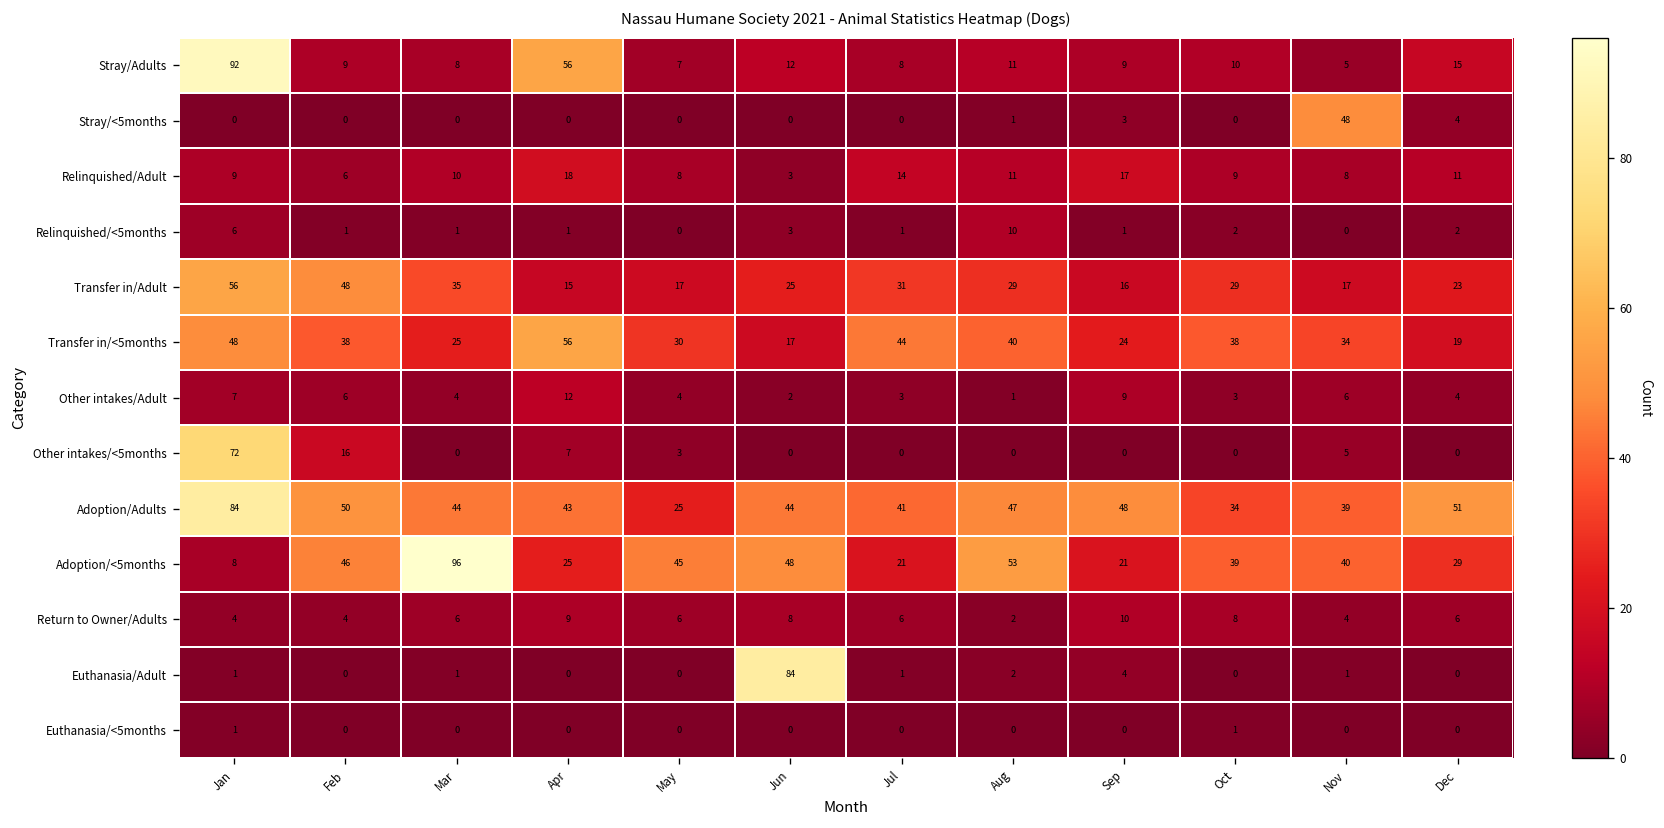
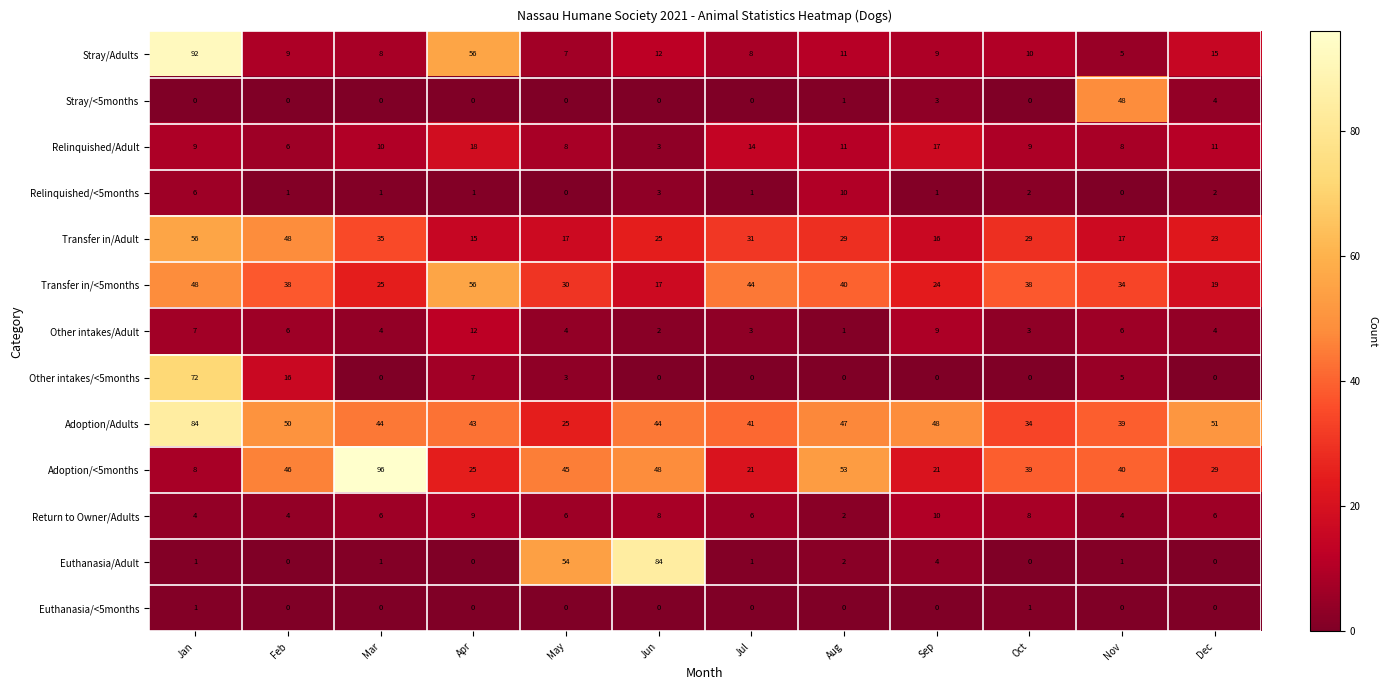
  {
    "Stray/Adults": {
      "Jan": 92,
      "Feb": 9,
      "Mar": 8,
      "Apr": 56,
      "May": 7,
      "Jun": 12,
      "Jul": 8,
      "Aug": 11,
      "Sep": 9,
      "Oct": 10,
      "Nov": 5,
      "Dec": 15
    },
    "Stray/<5months": {
      "Jan": 0,
      "Feb": 0,
      "Mar": 0,
      "Apr": 0,
      "May": 0,
      "Jun": 0,
      "Jul": 0,
      "Aug": 1,
      "Sep": 3,
      "Oct": 0,
      "Nov": 48,
      "Dec": 4
    },
    "Relinquished/Adult": {
      "Jan": 9,
      "Feb": 6,
      "Mar": 10,
      "Apr": 18,
      "May": 8,
      "Jun": 3,
      "Jul": 14,
      "Aug": 11,
      "Sep": 17,
      "Oct": 9,
      "Nov": 8,
      "Dec": 11
    },
    "Relinquished/<5months": {
      "Jan": 6,
      "Feb": 1,
      "Mar": 1,
      "Apr": 1,
      "May": 0,
      "Jun": 3,
      "Jul": 1,
      "Aug": 10,
      "Sep": 1,
      "Oct": 2,
      "Nov": 0,
      "Dec": 2
    },
    "Transfer in/Adult": {
      "Jan": 56,
      "Feb": 48,
      "Mar": 35,
      "Apr": 15,
      "May": 17,
      "Jun": 25,
      "Jul": 31,
      "Aug": 29,
      "Sep": 16,
      "Oct": 29,
      "Nov": 17,
      "Dec": 23
    },
    "Transfer in/<5months": {
      "Jan": 48,
      "Feb": 38,
      "Mar": 25,
      "Apr": 56,
      "May": 30,
      "Jun": 17,
      "Jul": 44,
      "Aug": 40,
      "Sep": 24,
      "Oct": 38,
      "Nov": 34,
      "Dec": 19
    },
    "Other intakes/Adult": {
      "Jan": 7,
      "Feb": 6,
      "Mar": 4,
      "Apr": 12,
      "May": 4,
      "Jun": 2,
      "Jul": 3,
      "Aug": 1,
      "Sep": 9,
      "Oct": 3,
      "Nov": 6,
      "Dec": 4
    },
    "Other intakes/<5months": {
      "Jan": 72,
      "Feb": 16,
      "Mar": 0,
      "Apr": 7,
      "May": 3,
      "Jun": 0,
      "Jul": 0,
      "Aug": 0,
      "Sep": 0,
      "Oct": 0,
      "Nov": 5,
      "Dec": 0
    },
    "Adoption/Adults": {
      "Jan": 84,
      "Feb": 50,
      "Mar": 44,
      "Apr": 43,
      "May": 25,
      "Jun": 44,
      "Jul": 41,
      "Aug": 47,
      "Sep": 48,
      "Oct": 34,
      "Nov": 39,
      "Dec": 51
    },
    "Adoption/<5months": {
      "Jan": 8,
      "Feb": 46,
      "Mar": 96,
      "Apr": 25,
      "May": 45,
      "Jun": 48,
      "Jul": 21,
      "Aug": 53,
      "Sep": 21,
      "Oct": 39,
      "Nov": 40,
      "Dec": 29
    },
    "Return to Owner/Adults": {
      "Jan": 4,
      "Feb": 4,
      "Mar": 6,
      "Apr": 9,
      "May": 6,
      "Jun": 8,
      "Jul": 6,
      "Aug": 2,
      "Sep": 10,
      "Oct": 8,
      "Nov": 4,
      "Dec": 6
    },
    "Euthanasia/Adult": {
      "Jan": 1,
      "Feb": 0,
      "Mar": 1,
      "Apr": 0,
-     "May": 0,
+     "May": 54,
      "Jun": 84,
      "Jul": 1,
      "Aug": 2,
      "Sep": 4,
      "Oct": 0,
      "Nov": 1,
      "Dec": 0
    },
    "Euthanasia/<5months": {
      "Jan": 1,
      "Feb": 0,
      "Mar": 0,
      "Apr": 0,
      "May": 0,
      "Jun": 0,
      "Jul": 0,
      "Aug": 0,
      "Sep": 0,
      "Oct": 1,
      "Nov": 0,
      "Dec": 0
    }
  }
